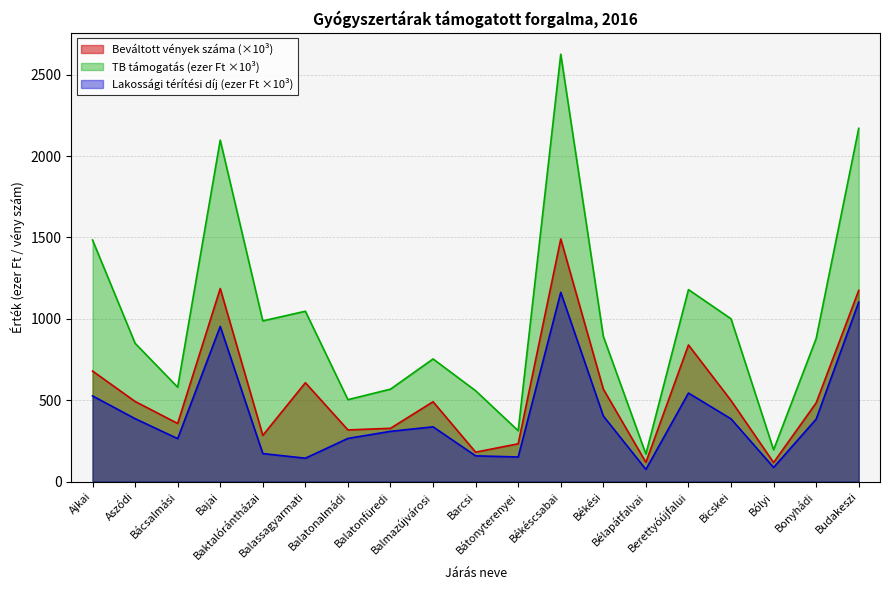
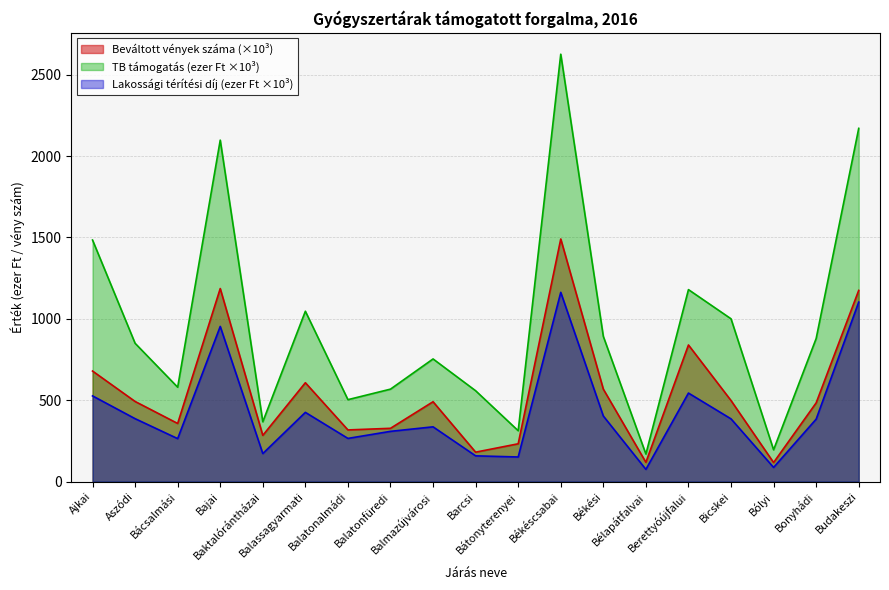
  {
    "Beváltott vények száma (×10³)": {
      "Ajkai": 680,
      "Aszódi": 490,
      "Bácsalmási": 360,
      "Bajai": 1190,
      "Baktalórántházai": 280,
      "Balassagyarmati": 610,
      "Balatonalmádi": 320,
      "Balatonfüredi": 330,
      "Balmazújvárosi": 490,
      "Barcsi": 180,
      "Bátonyterenyei": 230,
      "Békéscsabai": 1490,
      "Békési": 570,
      "Bélapátfalvai": 120,
      "Berettyóújfalui": 840,
      "Bicskei": 500,
      "Bólyi": 120,
      "Bonyhádi": 480,
      "Budakeszi": 1170
    },
    "TB támogatás (ezer Ft ×10³)": {
      "Ajkai": 1480,
      "Aszódi": 850,
      "Bácsalmási": 580,
      "Bajai": 2100,
-     "Baktalórántházai": 990,
+     "Baktalórántházai": 370,
      "Balassagyarmati": 1050,
      "Balatonalmádi": 500,
      "Balatonfüredi": 570,
      "Balmazújvárosi": 750,
      "Barcsi": 560,
      "Bátonyterenyei": 310,
      "Békéscsabai": 2630,
      "Békési": 890,
      "Bélapátfalvai": 170,
      "Berettyóújfalui": 1180,
      "Bicskei": 1000,
      "Bólyi": 200,
      "Bonyhádi": 880,
      "Budakeszi": 2170
    },
    "Lakossági térítési díj (ezer Ft ×10³)": {
      "Ajkai": 530,
      "Aszódi": 390,
      "Bácsalmási": 260,
      "Bajai": 950,
      "Baktalórántházai": 170,
-     "Balassagyarmati": 140,
+     "Balassagyarmati": 430,
      "Balatonalmádi": 270,
      "Balatonfüredi": 310,
      "Balmazújvárosi": 340,
      "Barcsi": 160,
      "Bátonyterenyei": 150,
      "Békéscsabai": 1160,
      "Békési": 400,
      "Bélapátfalvai": 80,
      "Berettyóújfalui": 540,
      "Bicskei": 390,
      "Bólyi": 90,
      "Bonyhádi": 380,
      "Budakeszi": 1100
    }
  }
